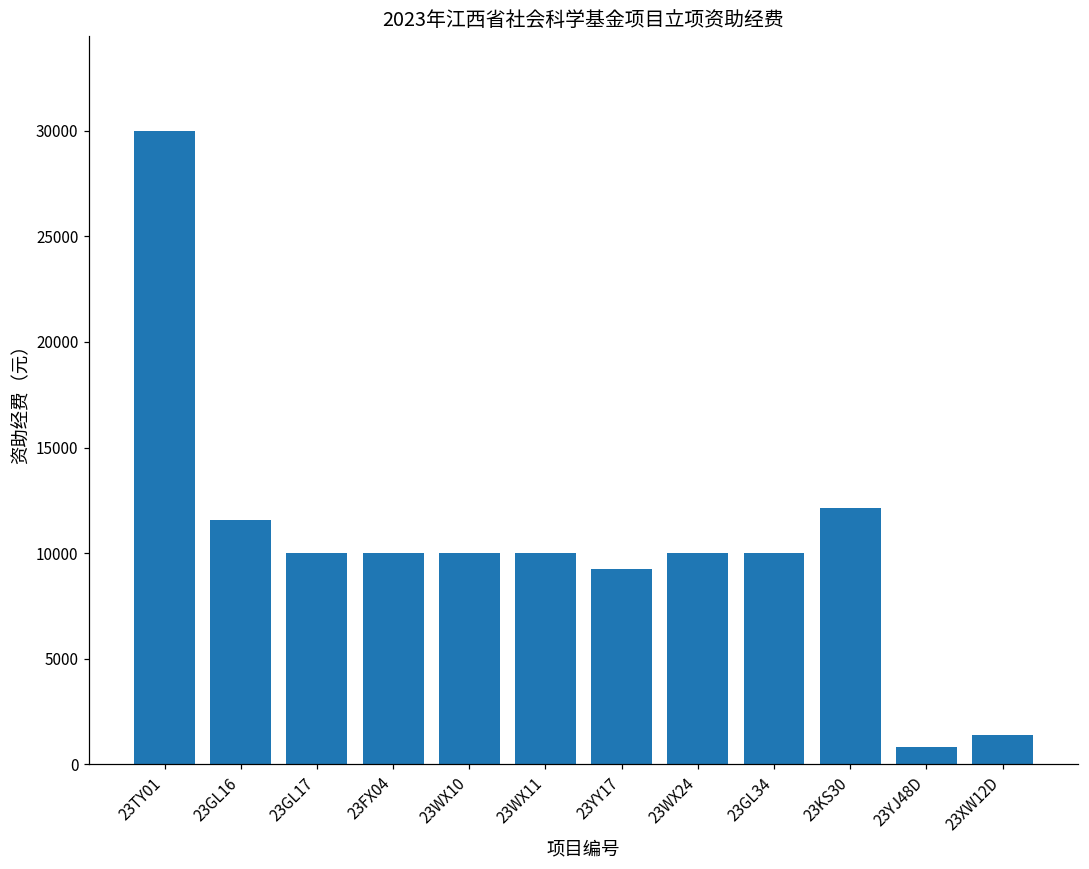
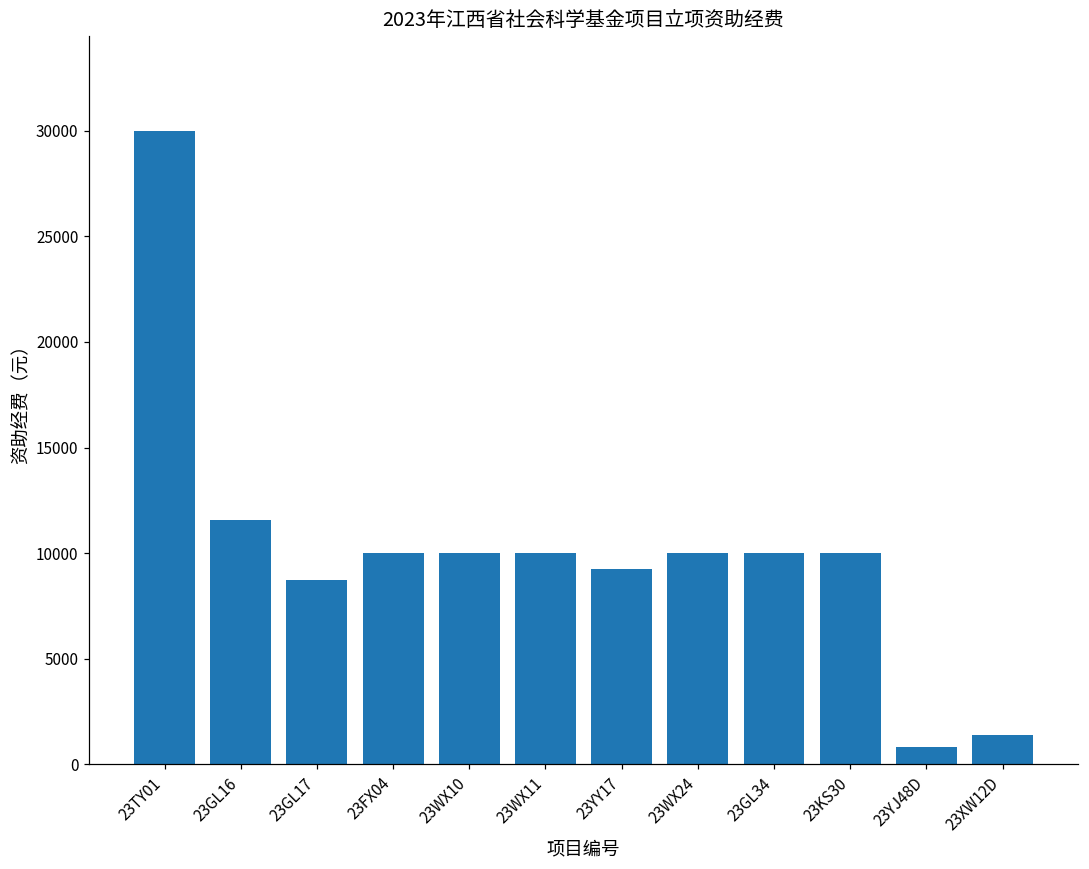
  {
    "23TY01": 30000,
    "23GL16": 11600,
-   "23GL17": 10000,
+   "23GL17": 8700,
    "23FX04": 10000,
    "23WX10": 10000,
    "23WX11": 10000,
    "23YY17": 9200,
    "23WX24": 10000,
    "23GL34": 10000,
-   "23KS30": 12200,
+   "23KS30": 10000,
    "23YJ48D": 800,
    "23XW12D": 1400
  }
